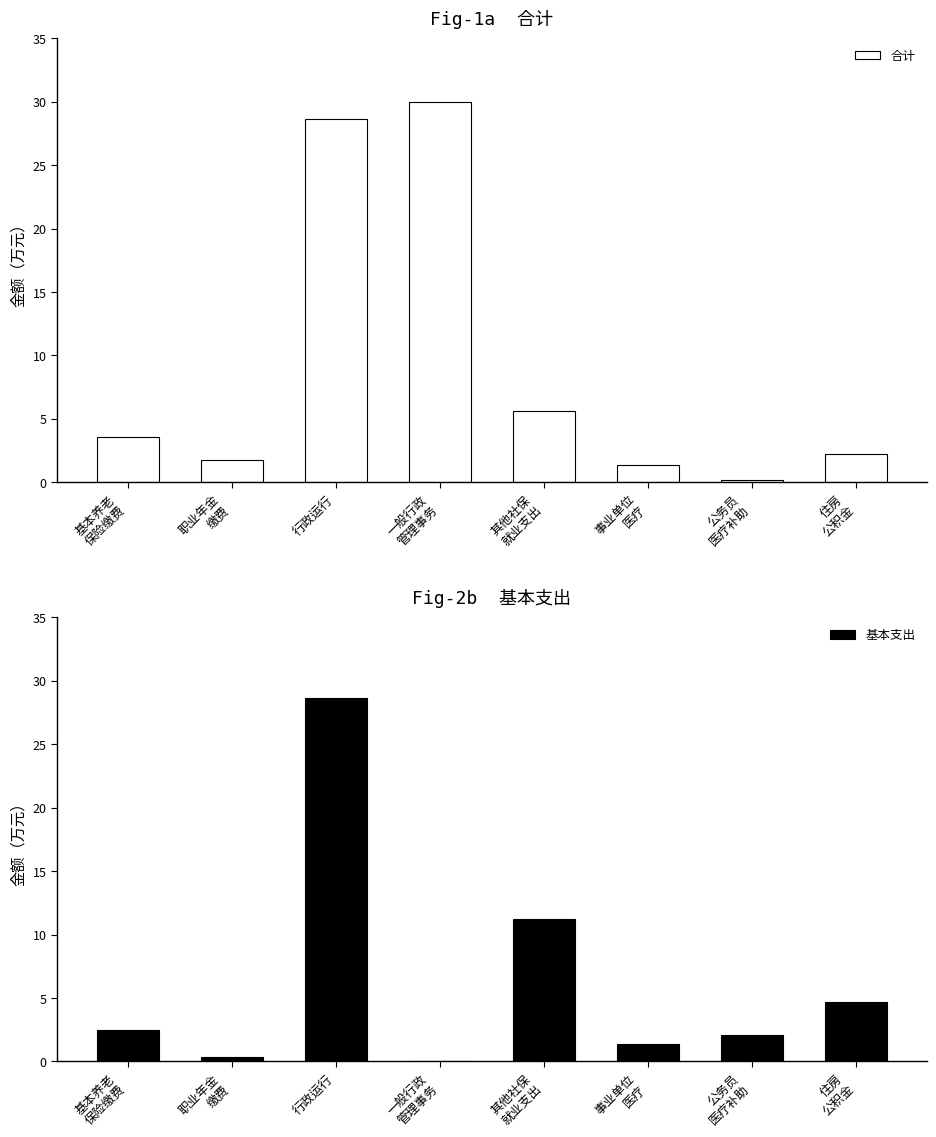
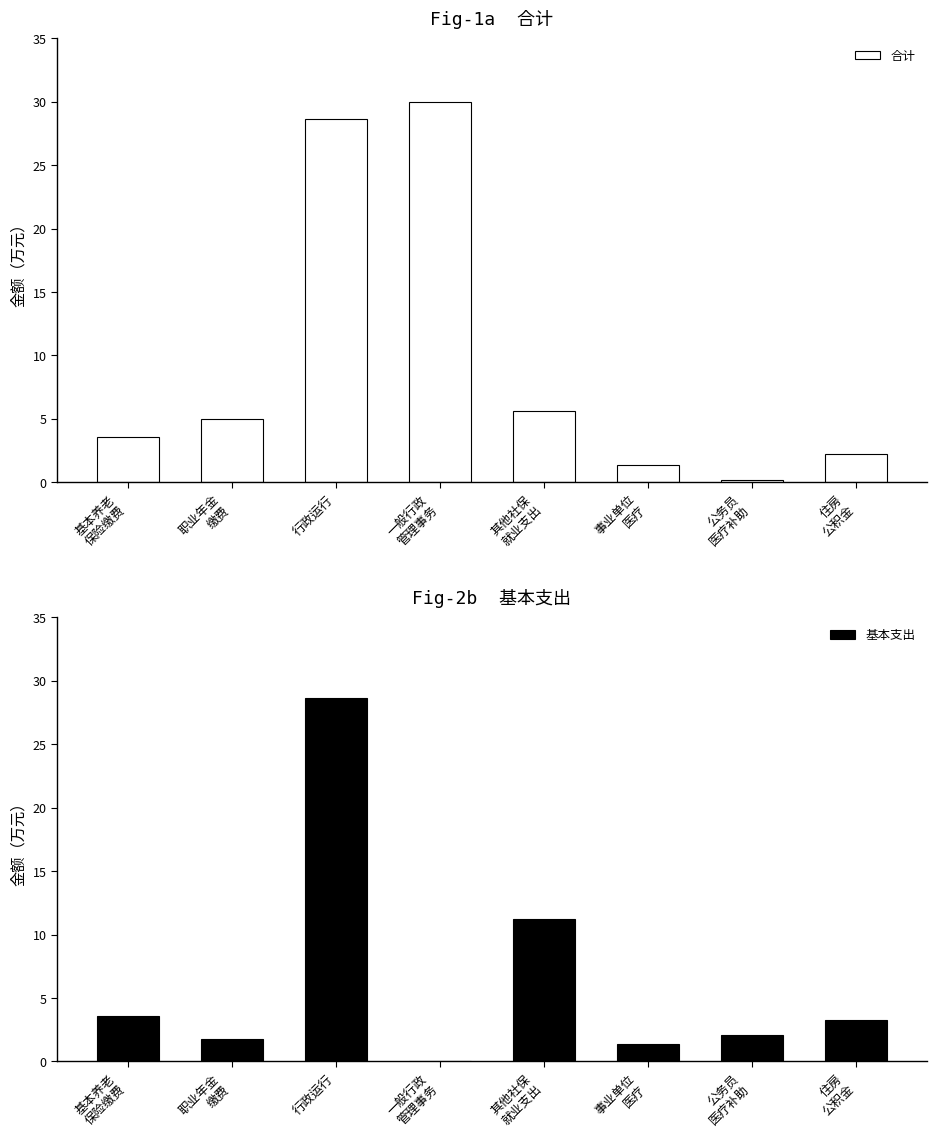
  {
    "Fig-1a 合计": {
      "基本养老 保险缴费": 3.6,
-     "职业年金 缴费": 1.8,
+     "职业年金 缴费": 5.0,
      "行政运行": 28.6,
      "一般行政 管理事务": 30.0,
      "其他社保 就业支出": 5.6,
      "事业单位 医疗": 1.4,
      "住房 公积金": 2.2
    },
    "Fig-2b 基本支出": {
-     "基本养老 保险缴费": 2.5,
-     "职业年金 缴费": 0.3,
+     "基本养老 保险缴费": 3.6,
+     "职业年金 缴费": 1.8,
      "行政运行": 28.6,
      "一般行政 管理事务": 0.0,
      "其他社保 就业支出": 11.3,
      "事业单位 医疗": 1.4,
      "公务员 医疗补助": 2.1,
-     "住房 公积金": 4.7
+     "住房 公积金": 3.3
    }
  }
